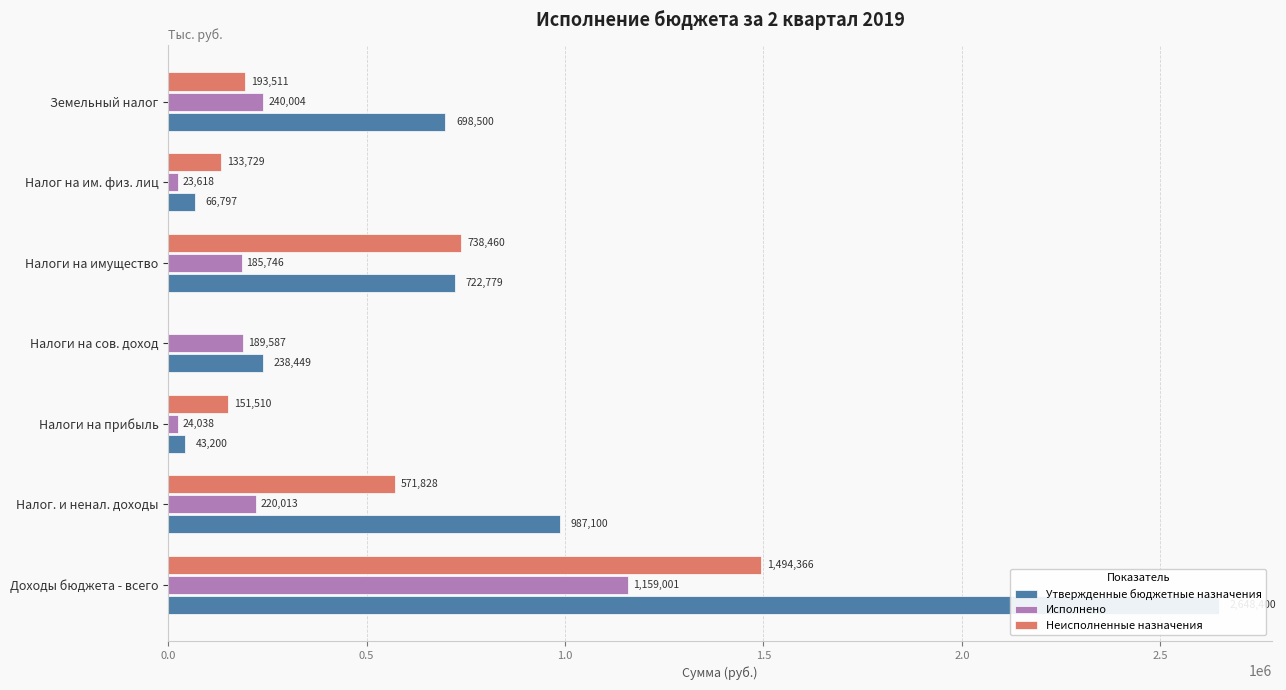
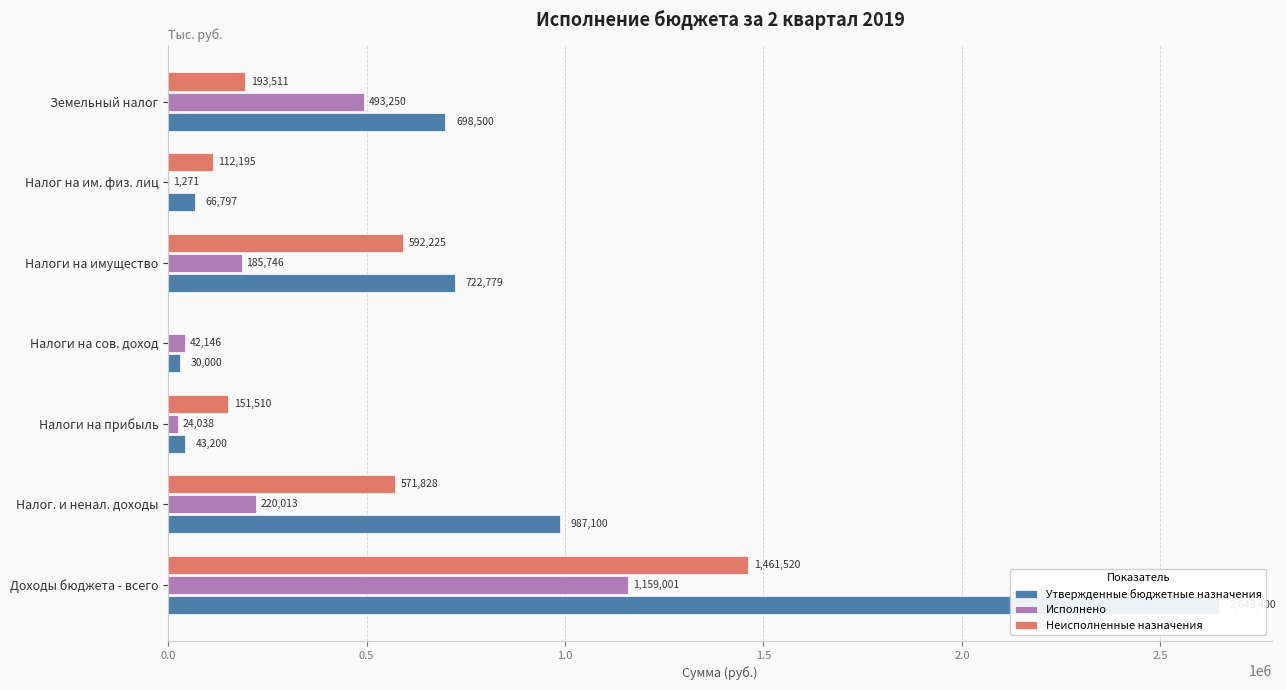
  {
    "Утвержденные бюджетные назначения": {
      "Земельный налог": "698,500",
      "Налог на им. физ. лиц": "66,797",
      "Налоги на имущество": "722,779",
-     "Налоги на сов. доход": "238,449",
+     "Налоги на сов. доход": "30,000",
      "Налоги на прибыль": "43,200",
      "Налог. и ненал. доходы": "987,100"
    },
    "Исполнено": {
-     "Земельный налог": "240,004",
-     "Налог на им. физ. лиц": "23,618",
+     "Земельный налог": "493,250",
+     "Налог на им. физ. лиц": "1,271",
      "Налоги на имущество": "185,746",
-     "Налоги на сов. доход": "189,587",
+     "Налоги на сов. доход": "42,146",
      "Налоги на прибыль": "24,038",
      "Налог. и ненал. доходы": "220,013",
      "Доходы бюджета - всего": "1,159,001"
    },
    "Неисполненные назначения": {
      "Земельный налог": "193,511",
-     "Налог на им. физ. лиц": "133,729",
-     "Налоги на имущество": "738,460",
+     "Налог на им. физ. лиц": "112,195",
+     "Налоги на имущество": "592,225",
      "Налоги на прибыль": "151,510",
      "Налог. и ненал. доходы": "571,828",
-     "Доходы бюджета - всего": "1,494,366"
+     "Доходы бюджета - всего": "1,461,520"
    }
  }
